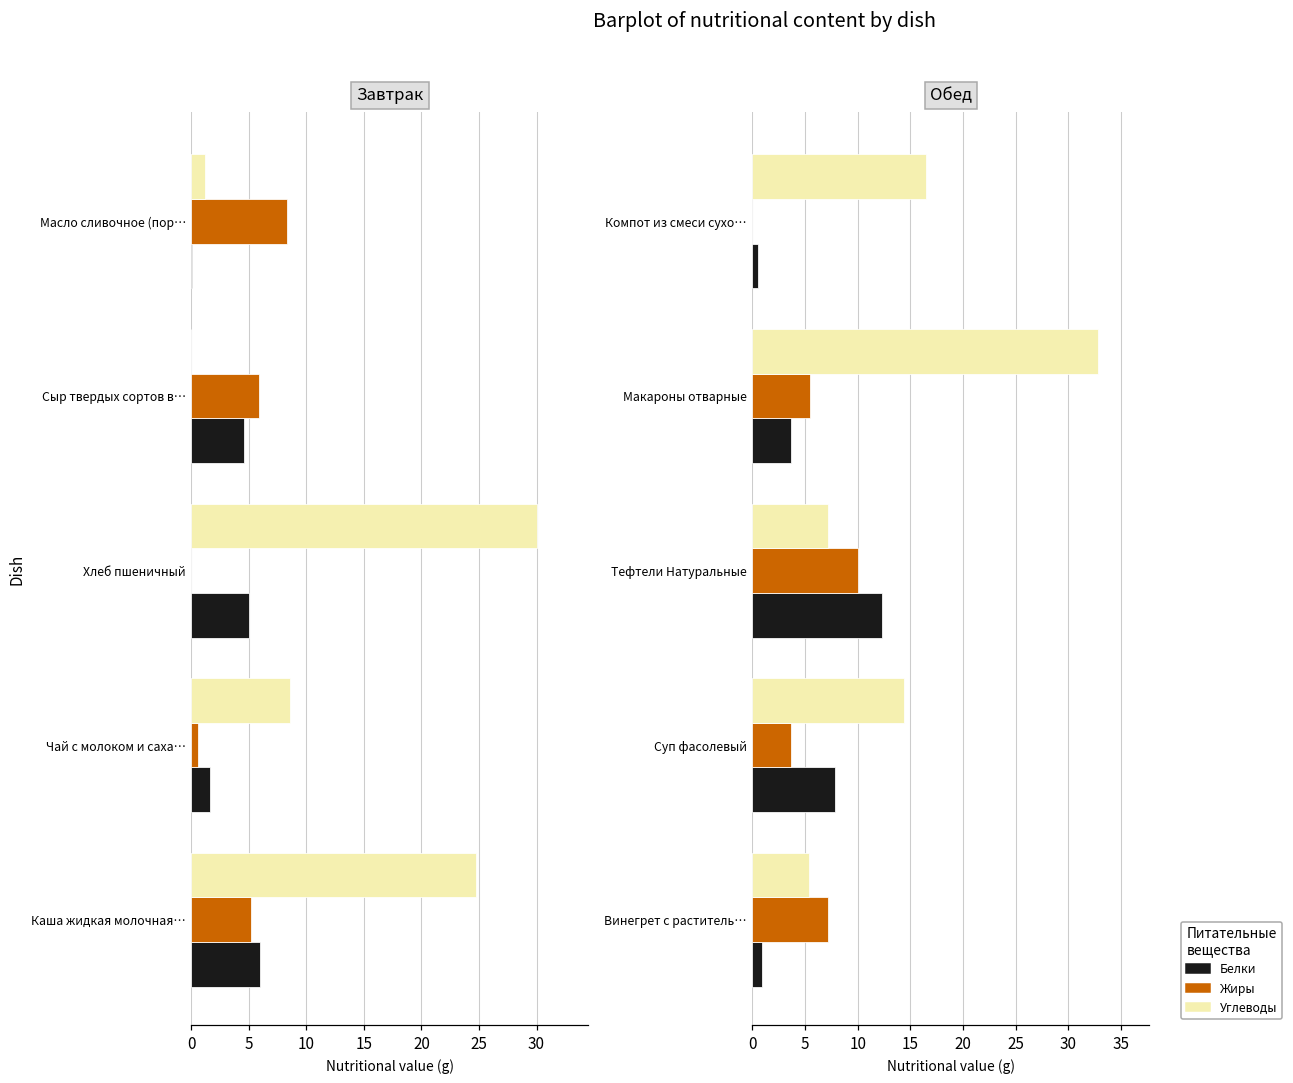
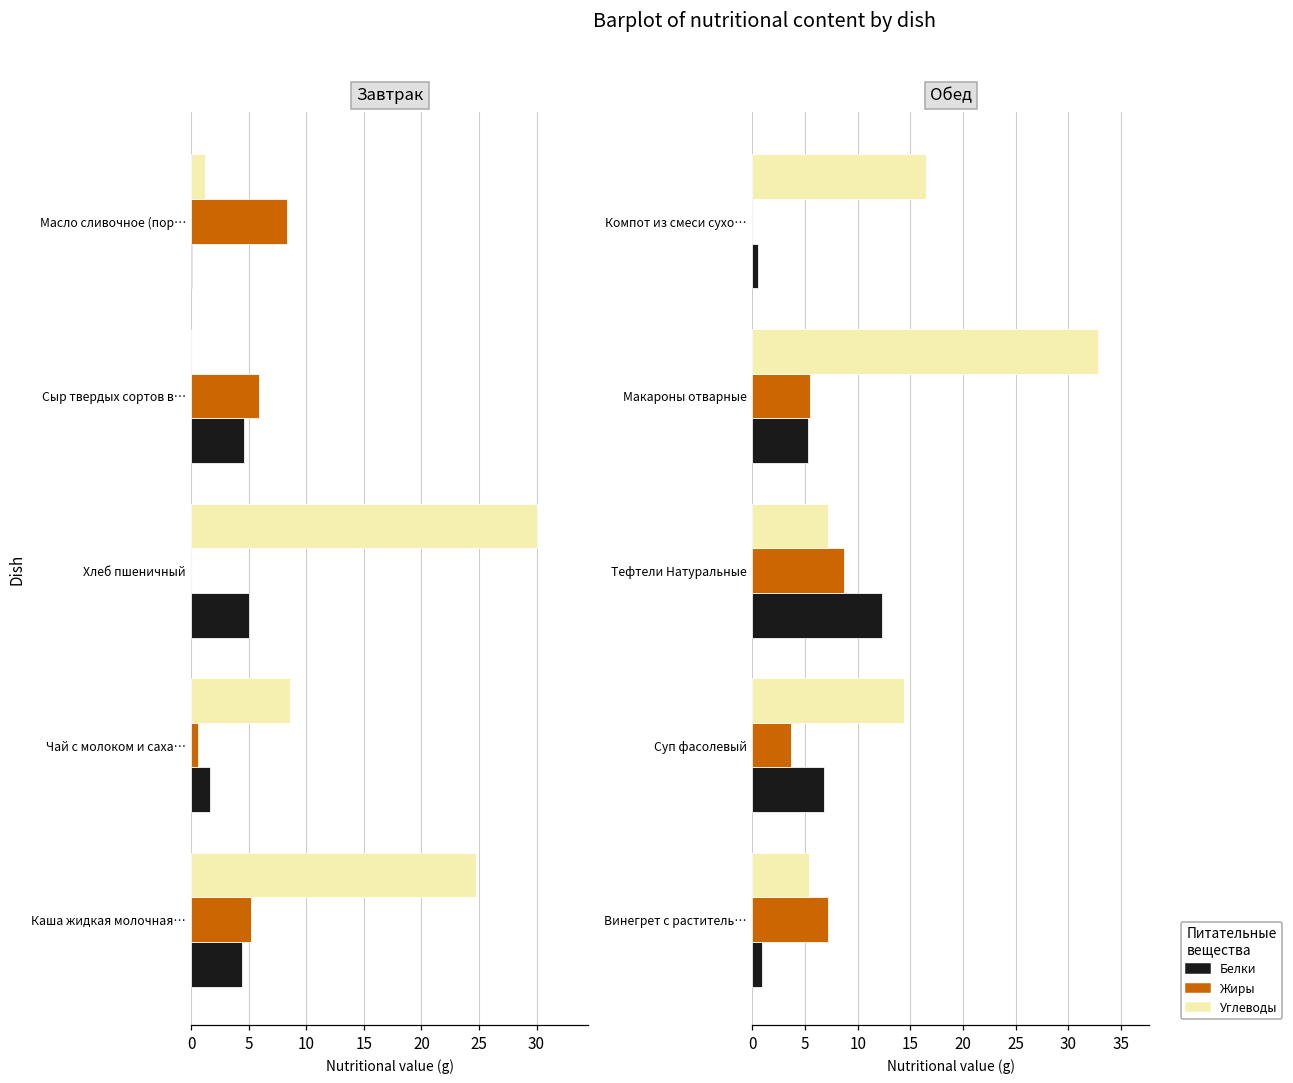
  {
    "Завтрак": {
      "Белки": {
        "Сыр твердых сортов в…": 4.6,
        "Хлеб пшеничный": 5.0,
        "Чай с молоком и саха…": 1.6,
-       "Каша жидкая молочная…": 6.0
+       "Каша жидкая молочная…": 4.4
      },
      "Жиры": {
        "Масло сливочное (пор…": 8.3,
        "Сыр твердых сортов в…": 5.9,
        "Хлеб пшеничный": 0.0,
        "Чай с молоком и саха…": 0.6,
        "Каша жидкая молочная…": 5.2
      },
      "Углеводы": {
        "Масло сливочное (пор…": 1.2,
        "Сыр твердых сортов в…": 0.0,
        "Хлеб пшеничный": 30.0,
        "Чай с молоком и саха…": 8.6,
        "Каша жидкая молочная…": 24.7
      }
    },
    "Обед": {
      "Белки": {
        "Компот из смеси сухо…": 1,
-       "Макароны отварные": 4,
+       "Макароны отварные": 5,
        "Тефтели Натуральные": 12,
-       "Суп фасолевый": 8,
+       "Суп фасолевый": 7,
        "Винегрет с раститель…": 1
      },
      "Жиры": {
        "Компот из смеси сухо…": 0,
        "Макароны отварные": 6,
-       "Тефтели Натуральные": 10,
+       "Тефтели Натуральные": 9,
        "Суп фасолевый": 4,
        "Винегрет с раститель…": 7
      },
      "Углеводы": {
        "Компот из смеси сухо…": 17,
        "Макароны отварные": 33,
        "Тефтели Натуральные": 7,
        "Суп фасолевый": 14,
        "Винегрет с раститель…": 5
      }
    }
  }
